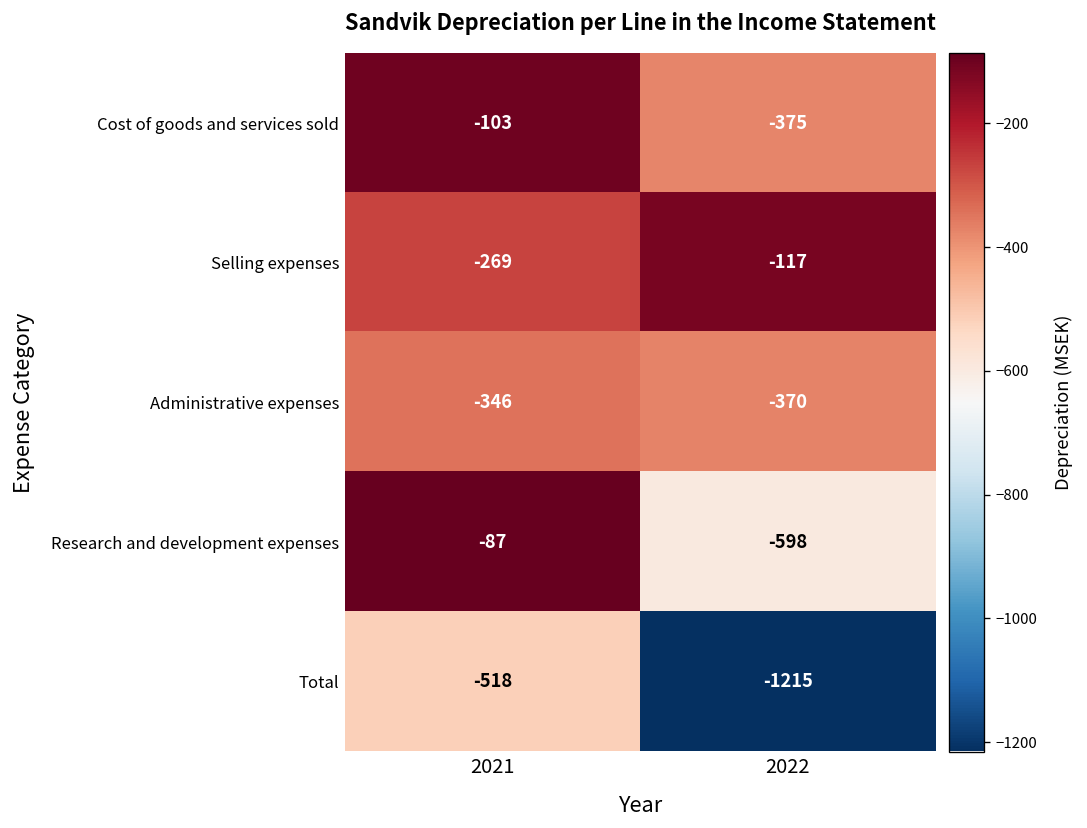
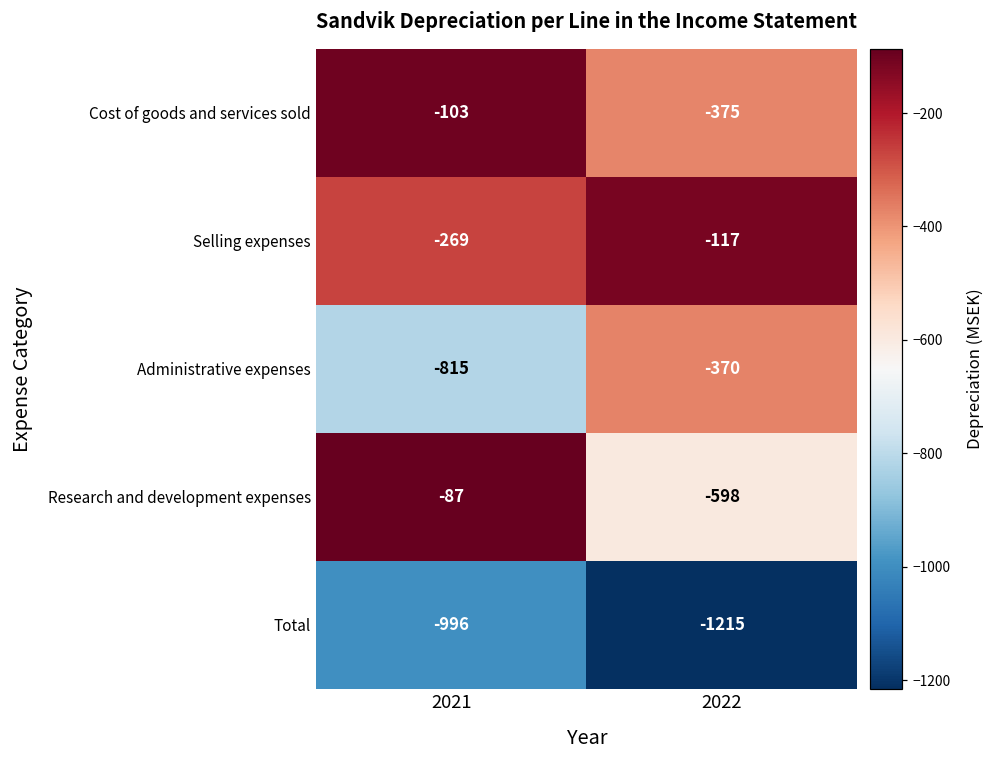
  {
    "Cost of goods and services sold": {
      "2021": -103,
      "2022": -375
    },
    "Selling expenses": {
      "2021": -269,
      "2022": -117
    },
    "Administrative expenses": {
-     "2021": -346,
+     "2021": -815,
      "2022": -370
    },
    "Research and development expenses": {
      "2021": -87,
      "2022": -598
    },
    "Total": {
-     "2021": -518,
+     "2021": -996,
      "2022": -1215
    }
  }
